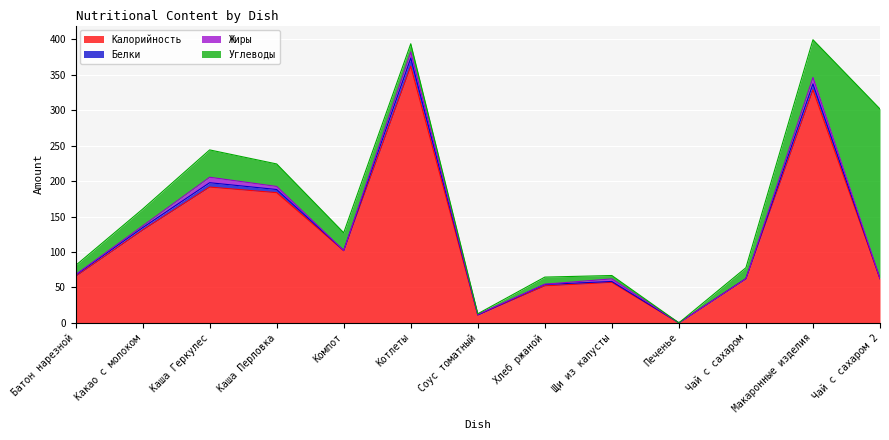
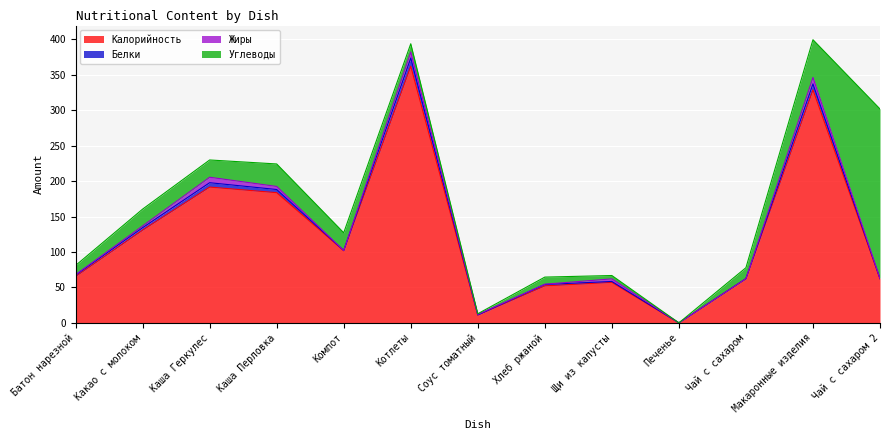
  {
    "Калорийность": {
      "Каша Геркулес": 190,
      "Каша Перловка": 180,
      "Котлеты": 360,
      "Макаронные изделия": 330
    },
    "Белки": {
      "Каша Геркулес": 10,
      "Каша Перловка": 0,
      "Котлеты": 10,
      "Макаронные изделия": 10
    },
    "Жиры": {
      "Каша Геркулес": 10,
      "Каша Перловка": 0,
      "Котлеты": 10,
      "Щи из капусты": 0,
      "Макаронные изделия": 10
    },
    "Углеводы": {
      "Батон нарезной": 10,
      "Какао с молоком": 20,
-     "Каша Геркулес": 40,
+     "Каша Геркулес": 20,
      "Каша Перловка": 30,
      "Компот": 20,
      "Котлеты": 10,
      "Хлеб ржаной": 10,
      "Щи из капусты": 0,
      "Чай с сахаром": 20,
      "Макаронные изделия": 50,
      "Чай с сахаром 2": 240
    }
  }
